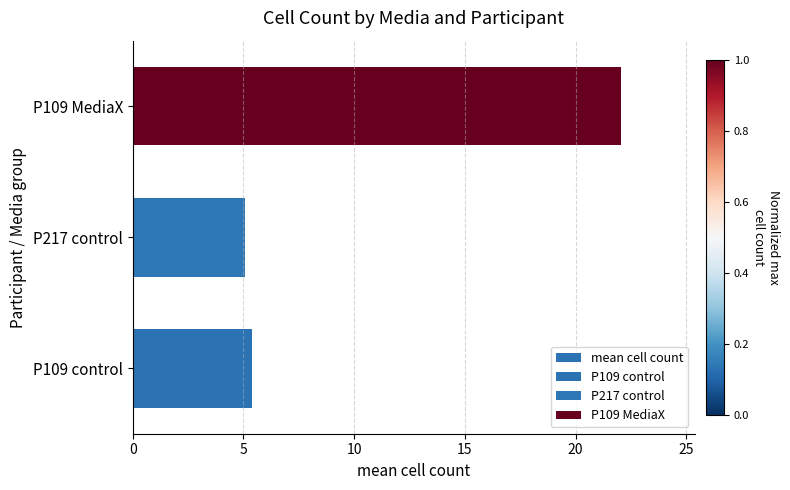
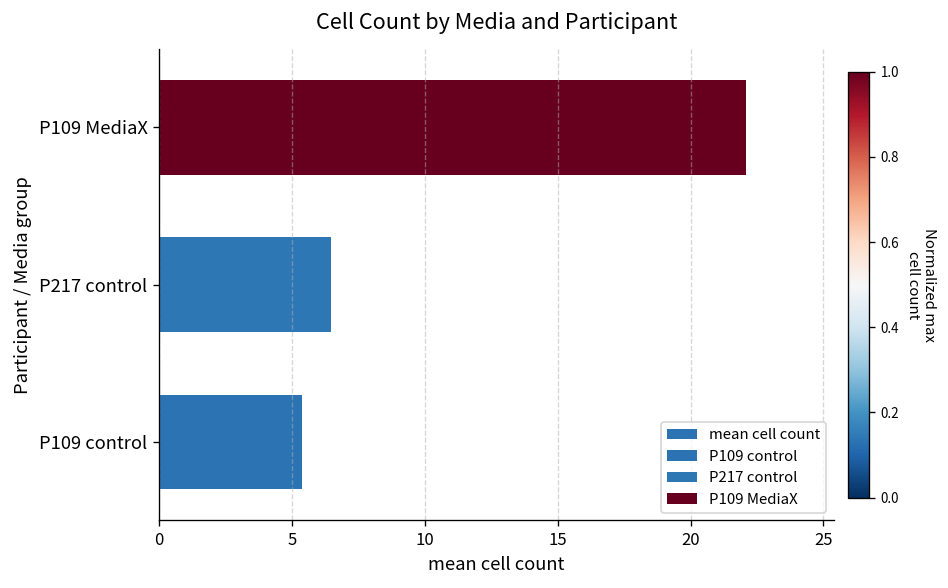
  {
    "mean cell count": {
      "P109 MediaX": 22.1,
-     "P217 control": 5.1,
+     "P217 control": 6.5,
      "P109 control": 5.4
    }
  }
